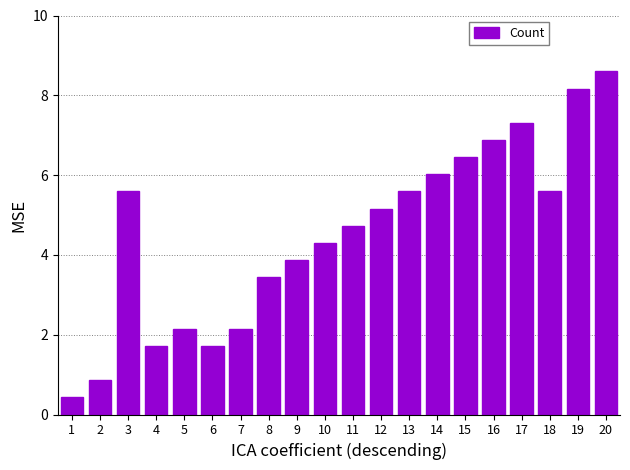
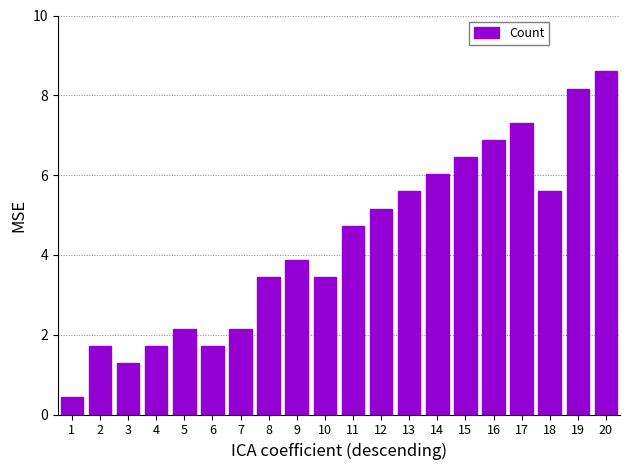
  {
    "1": 0.4,
-   "2": 0.9,
-   "3": 5.6,
+   "2": 1.7,
+   "3": 1.3,
    "4": 1.7,
    "5": 2.2,
    "6": 1.7,
    "7": 2.2,
    "8": 3.4,
    "9": 3.9,
-   "10": 4.3,
+   "10": 3.4,
    "11": 4.7,
    "12": 5.2,
    "13": 5.6,
    "14": 6.0,
    "15": 6.5,
    "16": 6.9,
    "17": 7.3,
    "18": 5.6,
    "19": 8.2,
    "20": 8.6
  }
